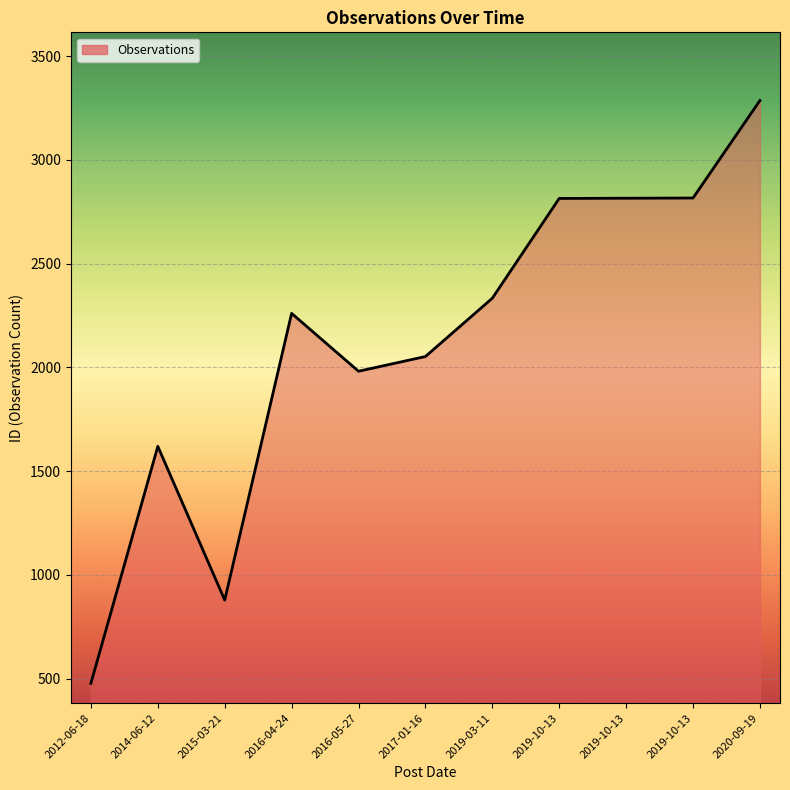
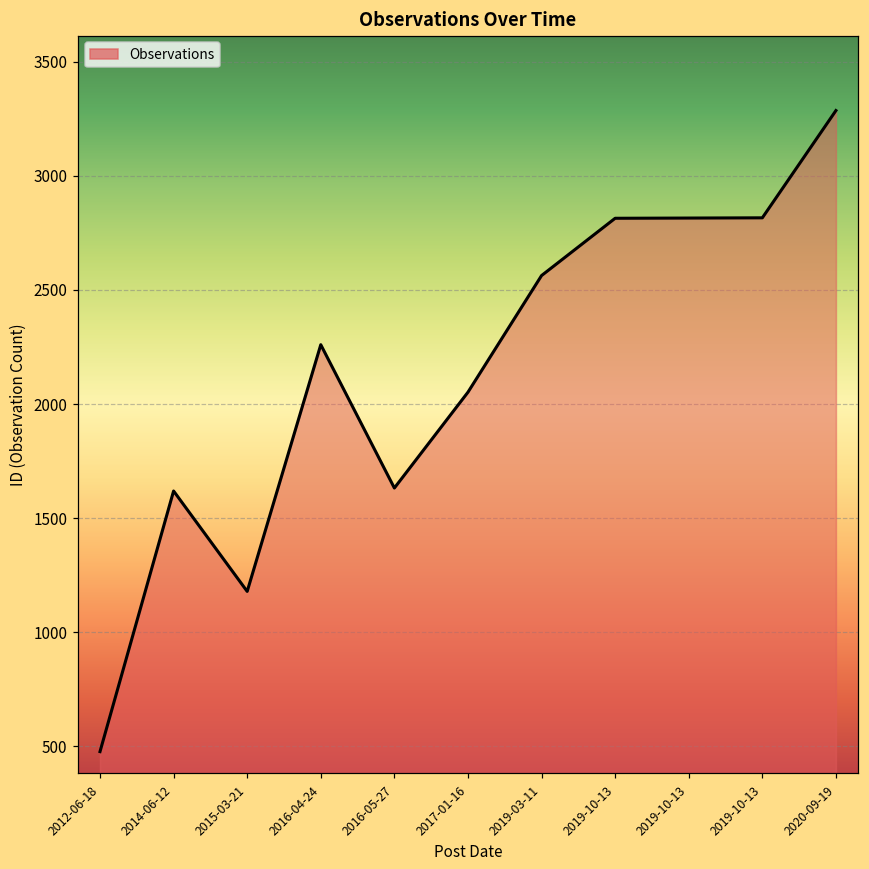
  {
    "2012-06-18": 480,
    "2014-06-12": 1620,
-   "2015-03-21": 880,
+   "2015-03-21": 1180,
    "2016-04-24": 2260,
-   "2016-05-27": 1980,
+   "2016-05-27": 1630,
    "2017-01-16": 2050,
-   "2019-03-11": 2330,
+   "2019-03-11": 2560,
    "2020-09-19": 3290
  }
